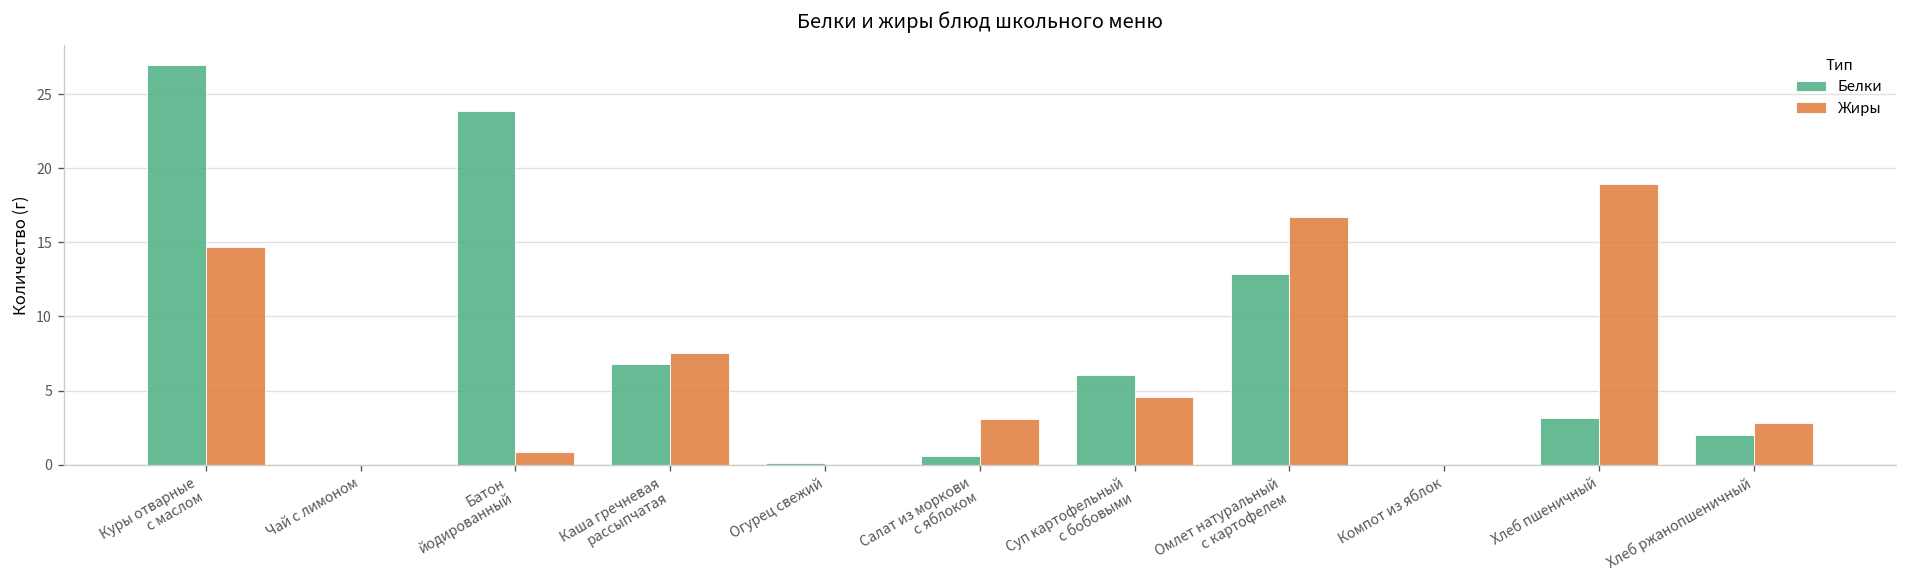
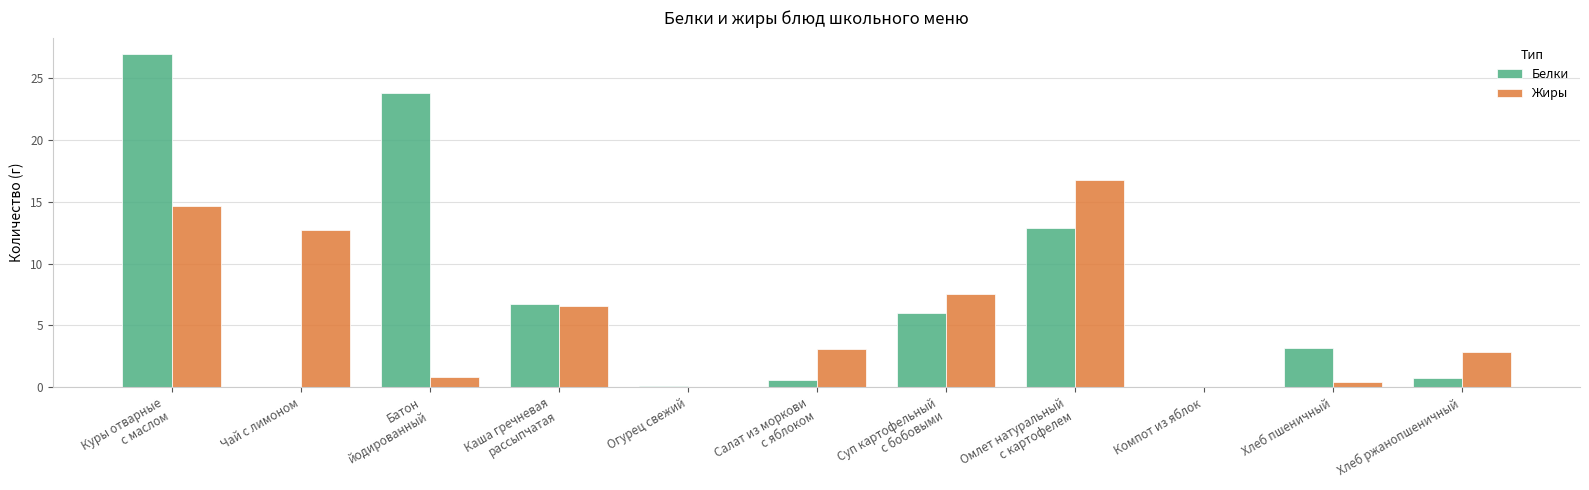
  {
    "Белки": {
      "Куры отварные с маслом": 27.0,
      "Батон йодированный": 23.9,
      "Каша гречневая рассыпчатая": 6.8,
      "Салат из моркови с яблоком": 0.6,
      "Суп картофельный с бобовыми": 6.0,
      "Омлет натуральный с картофелем": 12.9,
      "Хлеб пшеничный": 3.2,
-     "Хлеб ржанопшеничный": 2.0
+     "Хлеб ржанопшеничный": 0.7
    },
    "Жиры": {
      "Куры отварные с маслом": 14.7,
-     "Чай с лимоном": 0.0,
+     "Чай с лимоном": 12.7,
      "Батон йодированный": 0.8,
-     "Каша гречневая рассыпчатая": 7.6,
+     "Каша гречневая рассыпчатая": 6.6,
      "Салат из моркови с яблоком": 3.1,
-     "Суп картофельный с бобовыми": 4.6,
+     "Суп картофельный с бобовыми": 7.6,
      "Омлет натуральный с картофелем": 16.7,
-     "Хлеб пшеничный": 18.9,
+     "Хлеб пшеничный": 0.4,
      "Хлеб ржанопшеничный": 2.8
    }
  }
